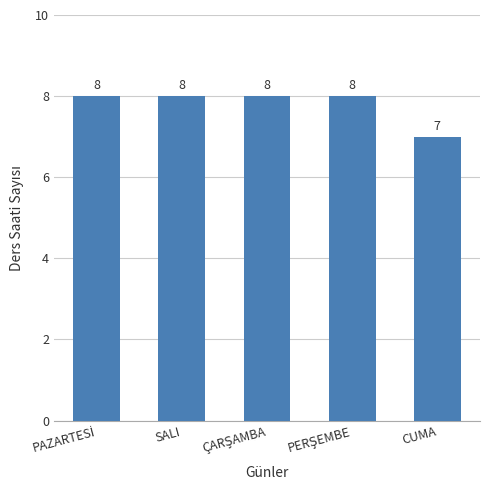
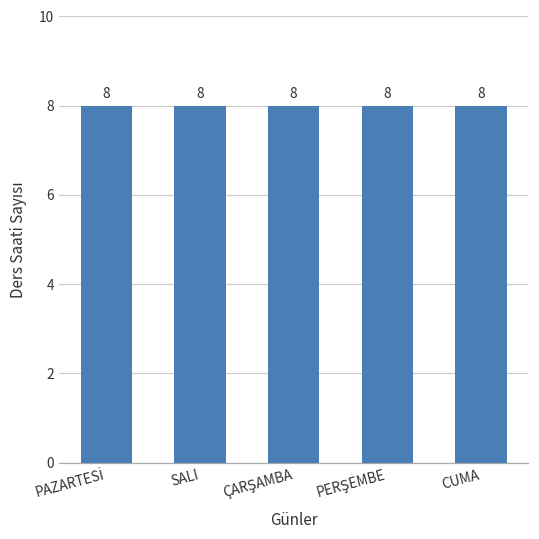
  {
    "PAZARTESİ": 8,
    "SALI": 8,
    "ÇARŞAMBA": 8,
    "PERŞEMBE": 8,
-   "CUMA": 7
+   "CUMA": 8
  }
